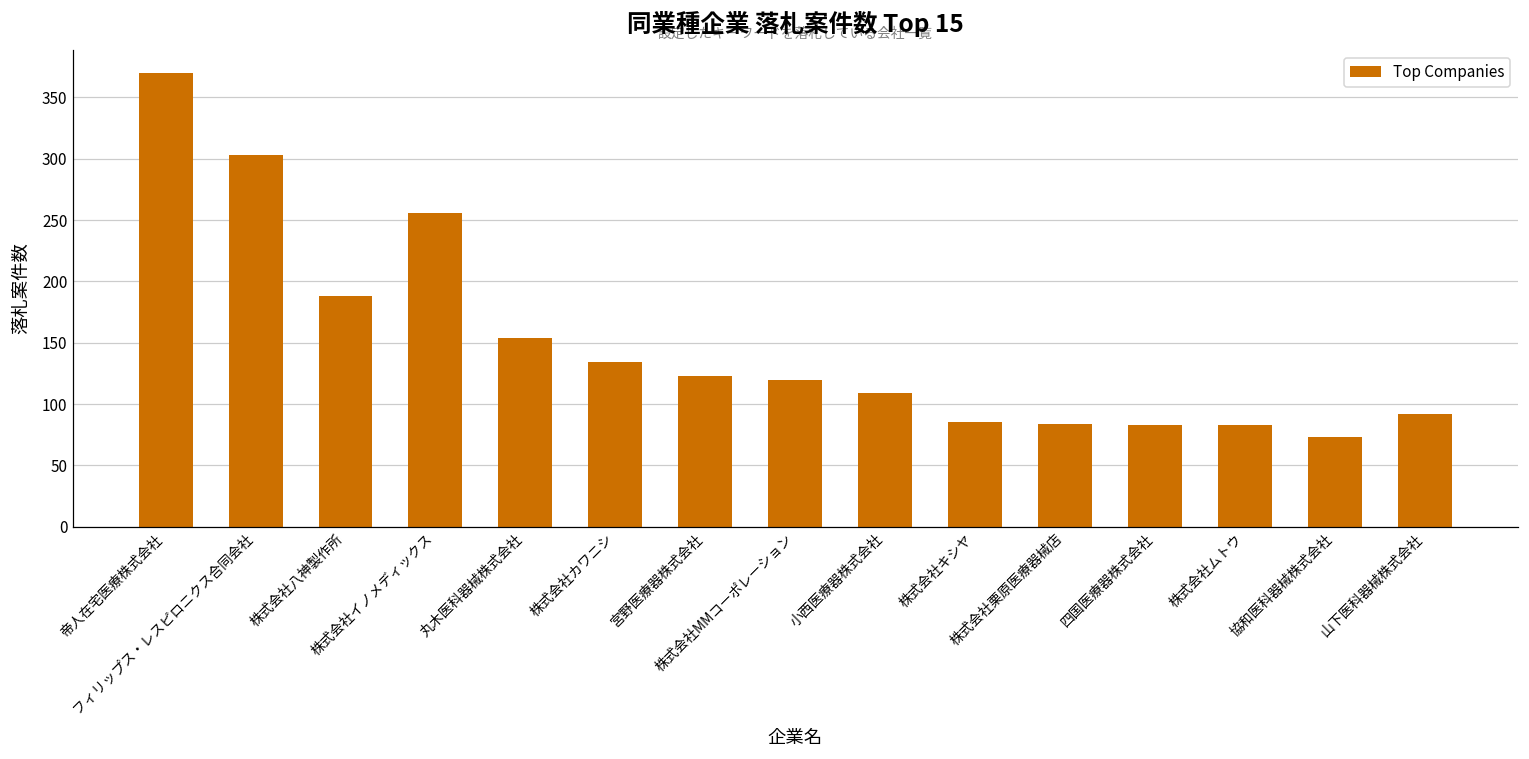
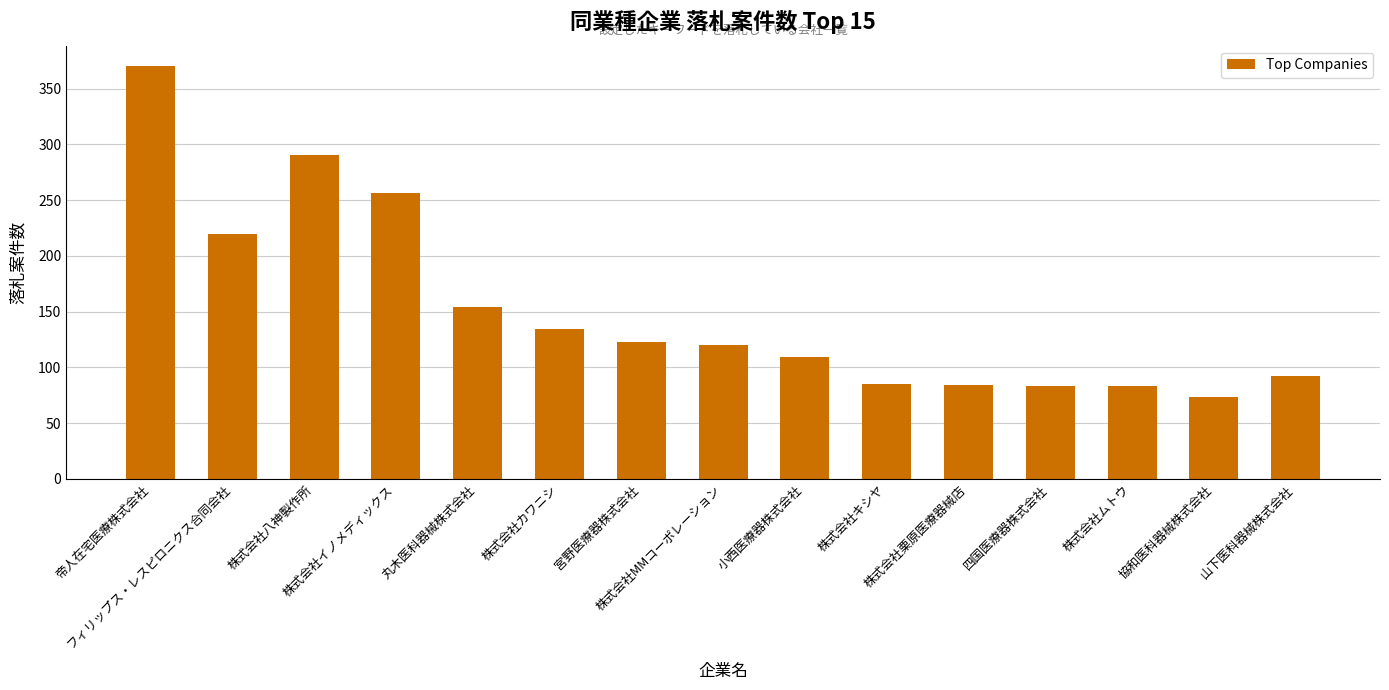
  {
    "帝人在宅医療株式会社": 370,
-   "フィリップス・レスピロニクス合同会社": 303,
-   "株式会社八神製作所": 188,
+   "フィリップス・レスピロニクス合同会社": 220,
+   "株式会社八神製作所": 290,
    "株式会社イノメディックス": 256,
    "丸木医科器械株式会社": 154,
    "株式会社カワニシ": 134,
    "宮野医療器株式会社": 123,
    "株式会社MMコーポレーション": 120,
    "小西医療器株式会社": 109,
    "株式会社キシヤ": 85,
    "株式会社栗原医療器械店": 84,
    "四国医療器株式会社": 83,
    "株式会社ムトウ": 83,
    "協和医科器械株式会社": 73,
    "山下医科器械株式会社": 92
  }
